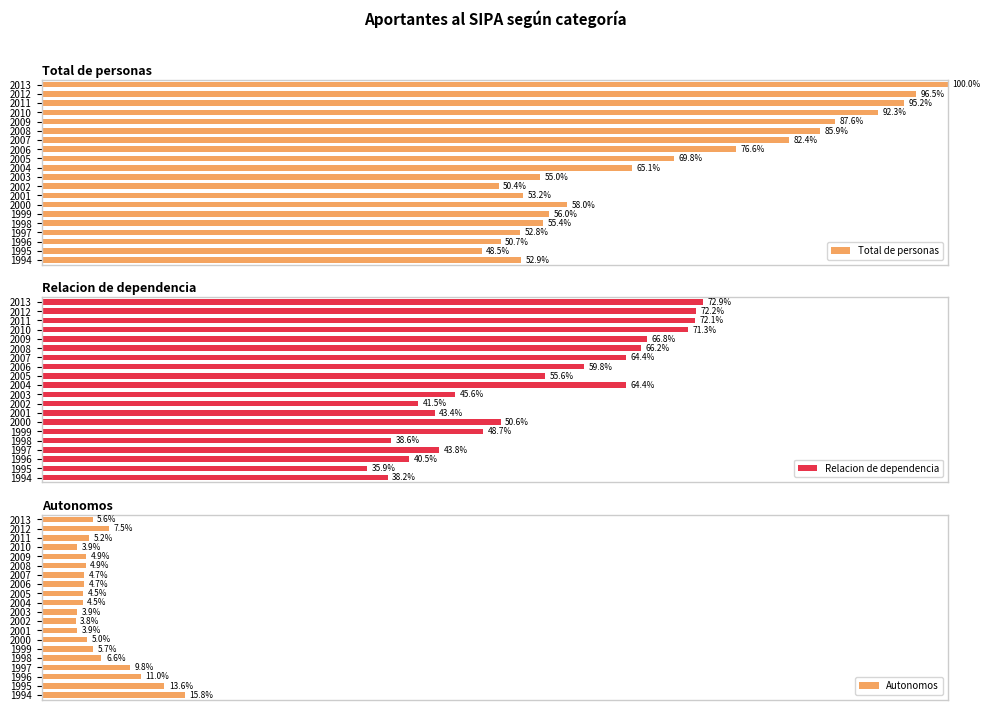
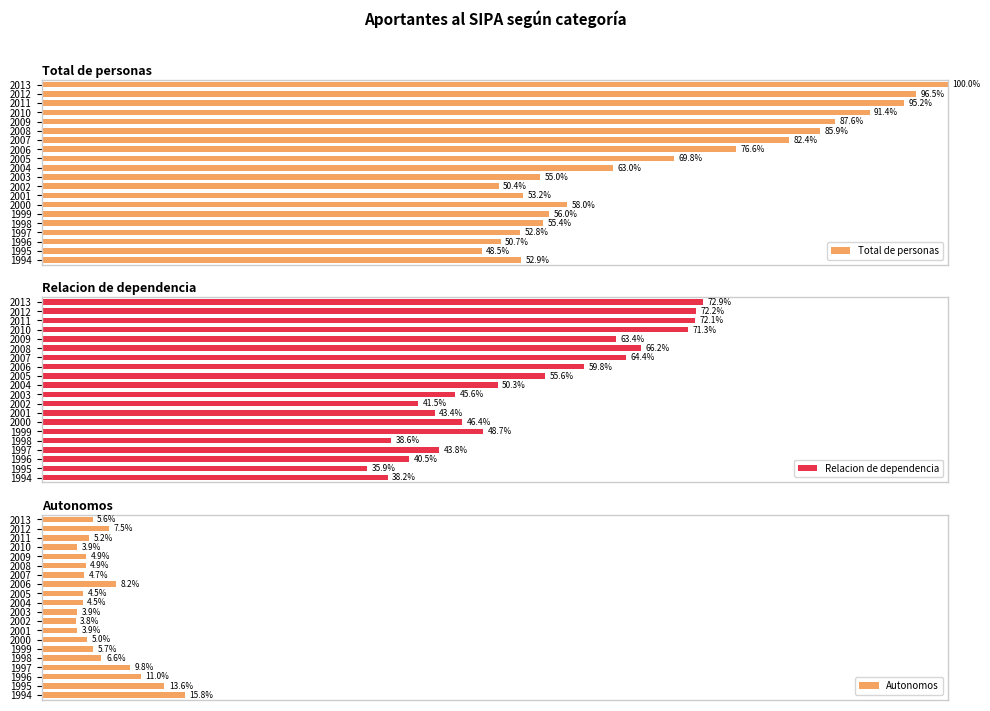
  {
    "Total de personas": {
      "2013": "100.0%",
      "2012": "96.5%",
      "2011": "95.2%",
-     "2010": "92.3%",
+     "2010": "91.4%",
      "2009": "87.6%",
      "2008": "85.9%",
      "2007": "82.4%",
      "2006": "76.6%",
      "2005": "69.8%",
-     "2004": "65.1%",
+     "2004": "63.0%",
      "2003": "55.0%",
      "2002": "50.4%",
      "2001": "53.2%",
      "2000": "58.0%",
      "1999": "56.0%",
      "1998": "55.4%",
      "1997": "52.8%",
      "1996": "50.7%",
      "1995": "48.5%",
      "1994": "52.9%"
    },
    "Relacion de dependencia": {
      "2013": "72.9%",
      "2012": "72.2%",
      "2011": "72.1%",
      "2010": "71.3%",
-     "2009": "66.8%",
+     "2009": "63.4%",
      "2008": "66.2%",
      "2007": "64.4%",
      "2006": "59.8%",
      "2005": "55.6%",
-     "2004": "64.4%",
+     "2004": "50.3%",
      "2003": "45.6%",
      "2002": "41.5%",
      "2001": "43.4%",
-     "2000": "50.6%",
+     "2000": "46.4%",
      "1999": "48.7%",
      "1998": "38.6%",
      "1997": "43.8%",
      "1996": "40.5%",
      "1995": "35.9%",
      "1994": "38.2%"
    },
    "Autonomos": {
      "2013": "5.6%",
      "2012": "7.5%",
      "2011": "5.2%",
      "2010": "3.9%",
      "2009": "4.9%",
      "2008": "4.9%",
      "2007": "4.7%",
-     "2006": "4.7%",
+     "2006": "8.2%",
      "2005": "4.5%",
      "2004": "4.5%",
      "2003": "3.9%",
      "2002": "3.8%",
      "2001": "3.9%",
      "2000": "5.0%",
      "1999": "5.7%",
      "1998": "6.6%",
      "1997": "9.8%",
      "1996": "11.0%",
      "1995": "13.6%",
      "1994": "15.8%"
    }
  }
